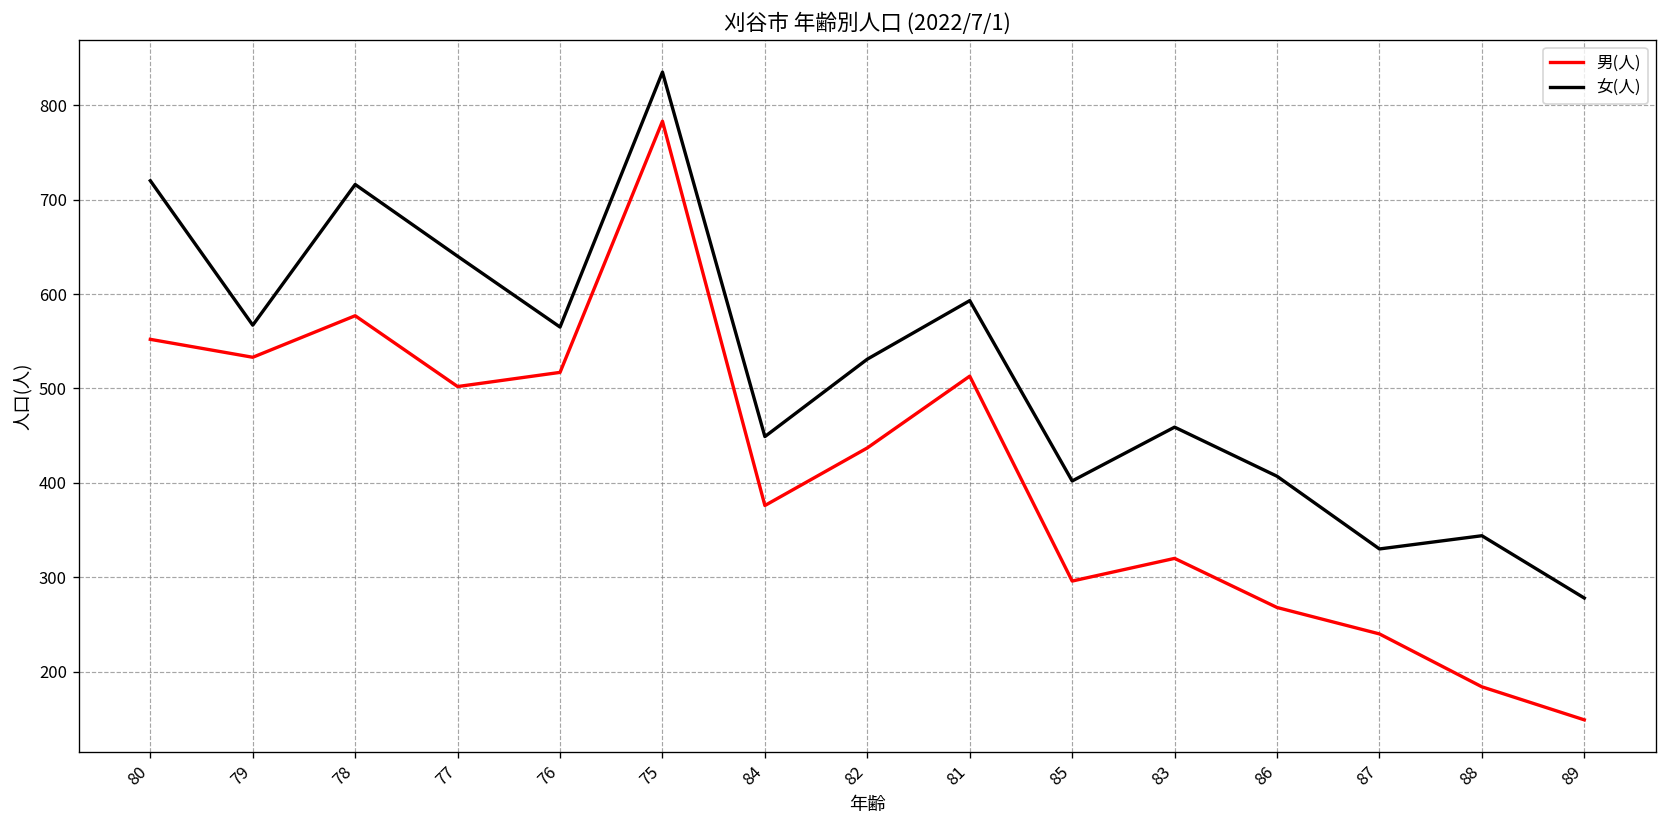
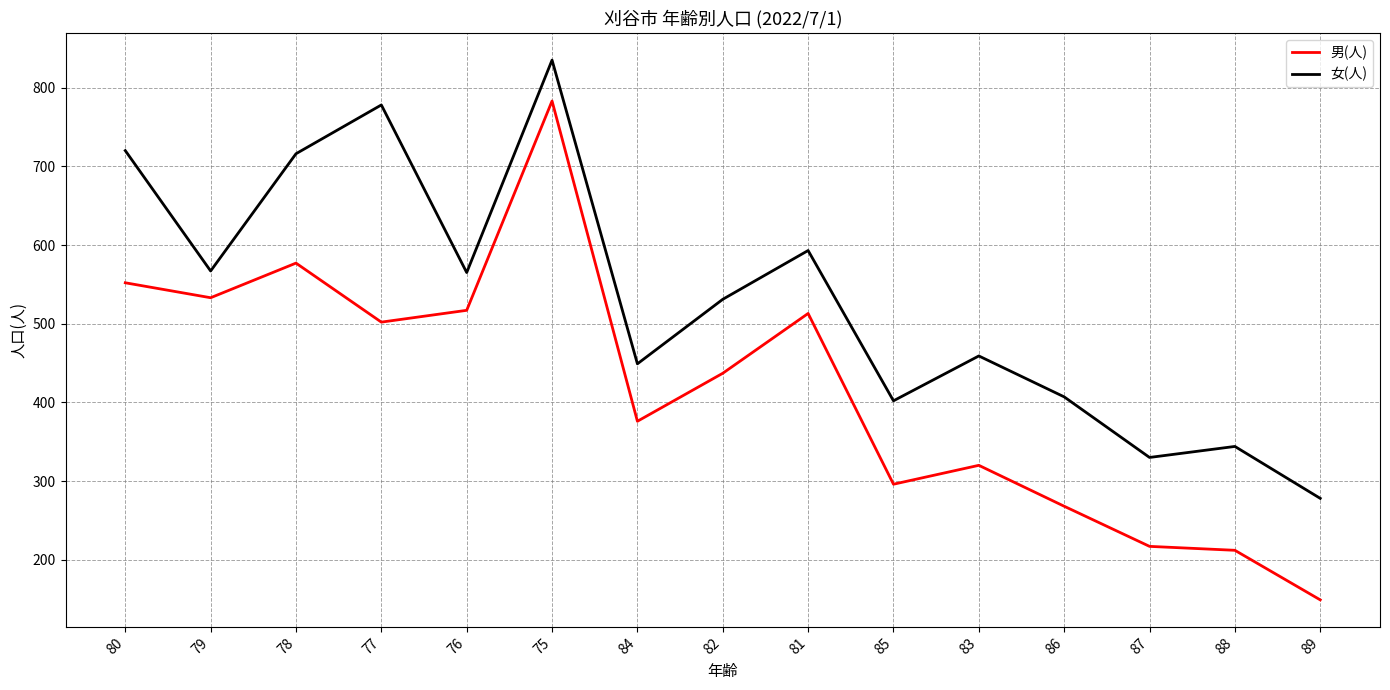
  {
    "男(人)": {
      "80": 550,
      "79": 530,
      "78": 580,
      "77": 500,
      "76": 520,
      "75": 780,
      "84": 380,
      "82": 440,
      "81": 510,
      "85": 300,
      "83": 320,
      "86": 270,
-     "87": 240,
-     "88": 180,
+     "87": 220,
+     "88": 210,
      "89": 150
    },
    "女(人)": {
      "80": 720,
      "79": 570,
      "78": 720,
-     "77": 640,
+     "77": 780,
      "76": 570,
      "75": 840,
      "84": 450,
      "82": 530,
      "81": 590,
      "85": 400,
      "83": 460,
      "86": 410,
      "87": 330,
      "88": 340,
      "89": 280
    }
  }
